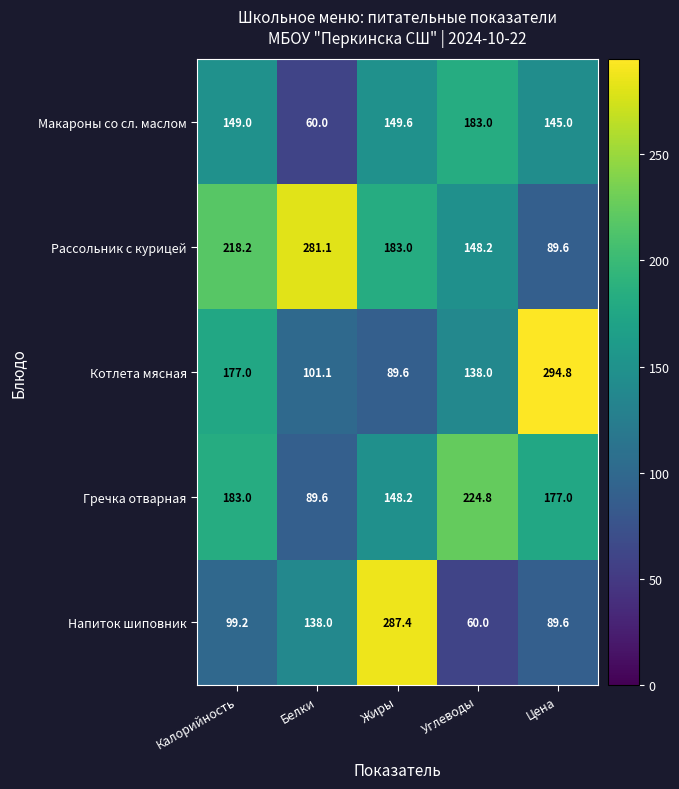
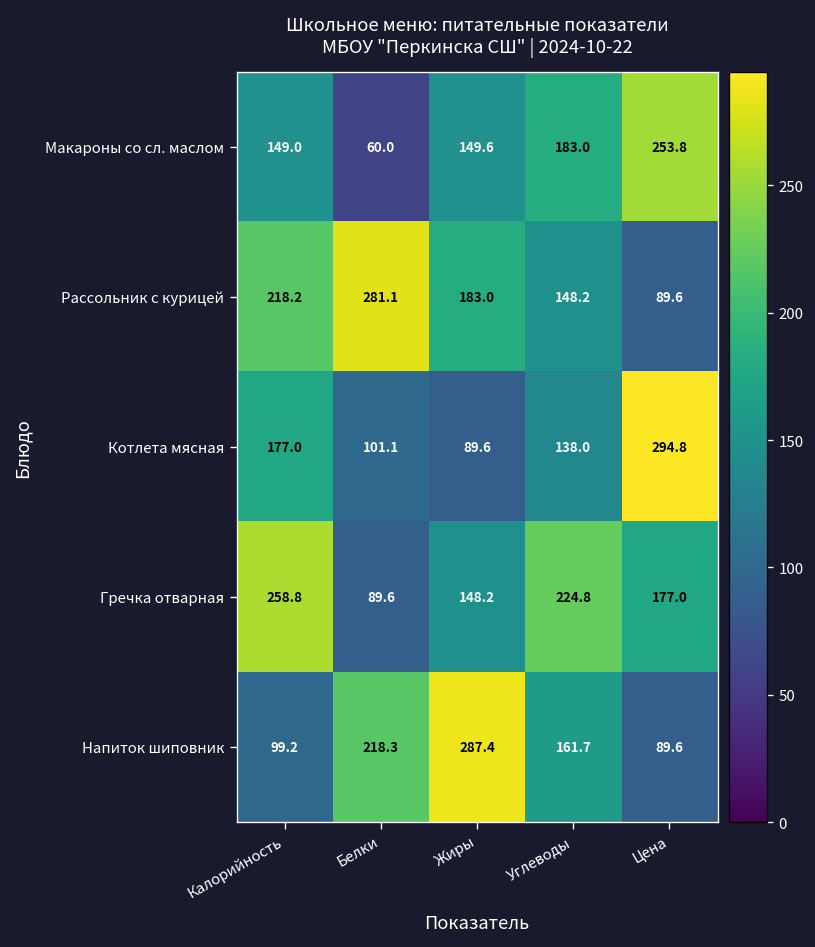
  {
    "Макароны со сл. маслом": {
      "Калорийность": 149.0,
      "Белки": 60.0,
      "Жиры": 149.6,
      "Углеводы": 183.0,
-     "Цена": 145.0
+     "Цена": 253.8
    },
    "Рассольник с курицей": {
      "Калорийность": 218.2,
      "Белки": 281.1,
      "Жиры": 183.0,
      "Углеводы": 148.2,
      "Цена": 89.6
    },
    "Котлета мясная": {
      "Калорийность": 177.0,
      "Белки": 101.1,
      "Жиры": 89.6,
      "Углеводы": 138.0,
      "Цена": 294.8
    },
    "Гречка отварная": {
-     "Калорийность": 183.0,
+     "Калорийность": 258.8,
      "Белки": 89.6,
      "Жиры": 148.2,
      "Углеводы": 224.8,
      "Цена": 177.0
    },
    "Напиток шиповник": {
      "Калорийность": 99.2,
-     "Белки": 138.0,
+     "Белки": 218.3,
      "Жиры": 287.4,
-     "Углеводы": 60.0,
+     "Углеводы": 161.7,
      "Цена": 89.6
    }
  }
